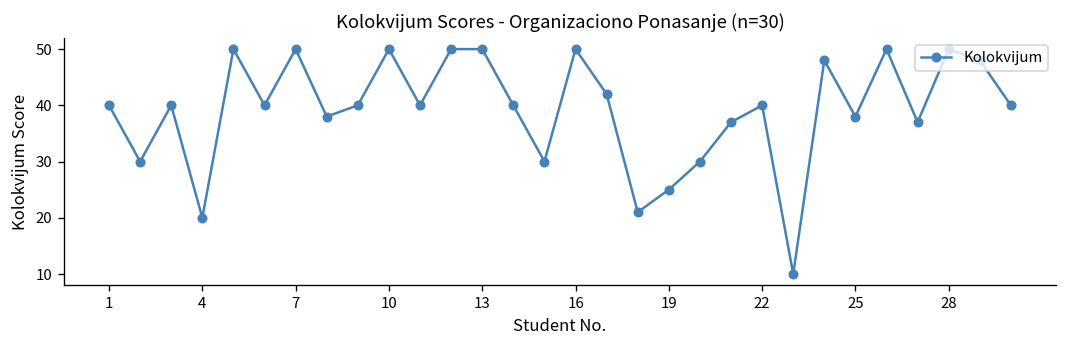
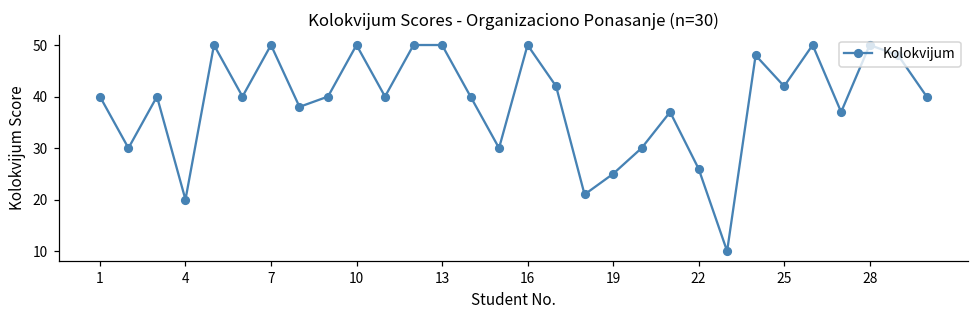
  {
    "1": 40,
    "4": 20,
    "7": 50,
    "10": 50,
    "13": 50,
    "16": 50,
    "19": 25,
-   "22": 40,
-   "25": 38
+   "22": 26,
+   "25": 42
  }
